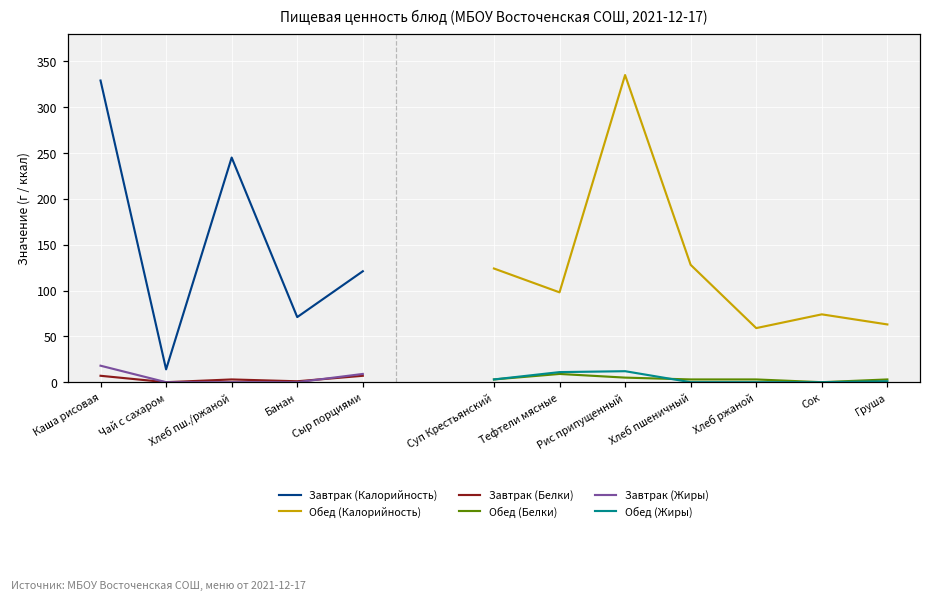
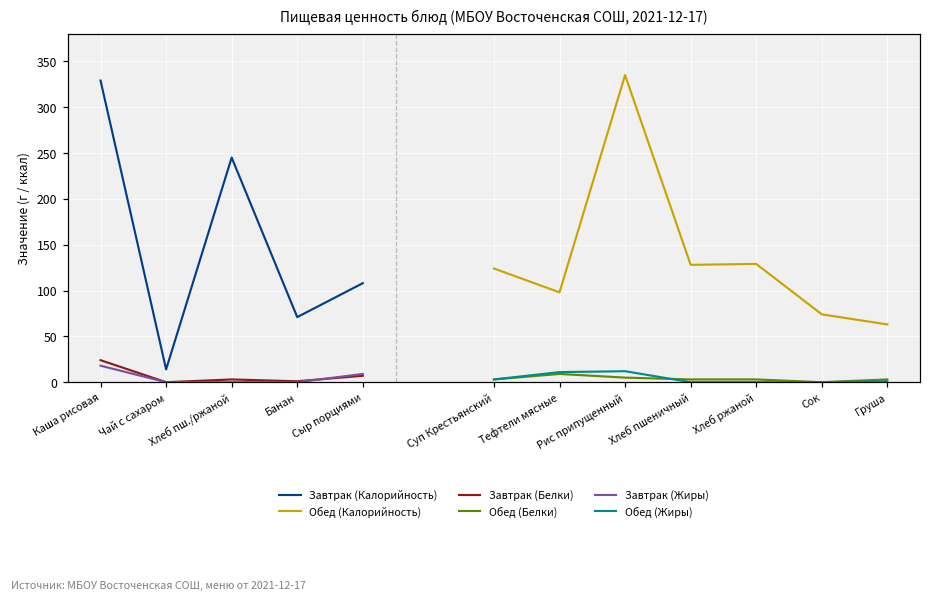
  {
    "Завтрак (Калорийность)": {
      "Каша рисовая": 330,
      "Чай с сахаром": 10,
      "Хлеб пш./ржаной": 250,
      "Банан": 70,
-     "Сыр порциями": 120
+     "Сыр порциями": 110
    },
    "Обед (Калорийность)": {
      "Суп Крестьянский": 120,
      "Тефтели мясные": 100,
      "Рис припущенный": 340,
      "Хлеб пшеничный": 130,
-     "Хлеб ржаной": 60,
+     "Хлеб ржаной": 130,
      "Сок": 70,
      "Груша": 60
    },
    "Завтрак (Белки)": {
-     "Каша рисовая": 10
+     "Каша рисовая": 20
    },
    "Обед (Белки)": {
      "Рис припущенный": 10
    },
    "Завтрак (Жиры)": {
      "Каша рисовая": 20
    },
    "Обед (Жиры)": {
      "Рис припущенный": 10
    }
  }
